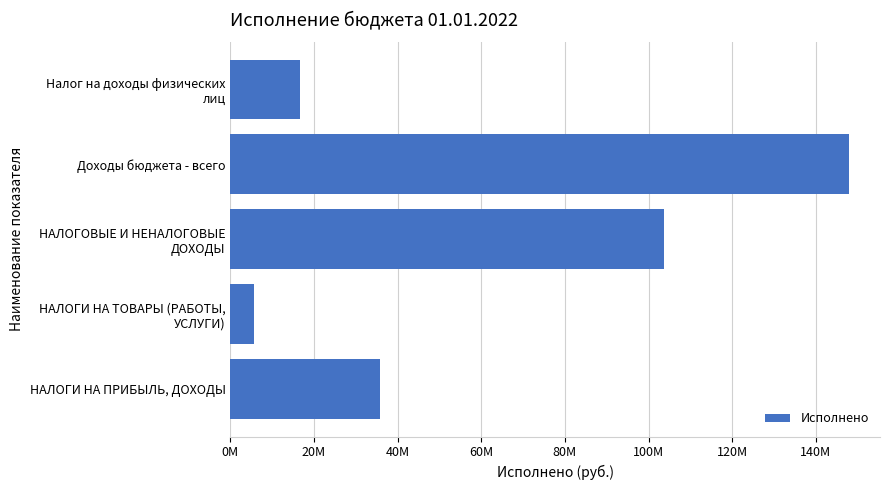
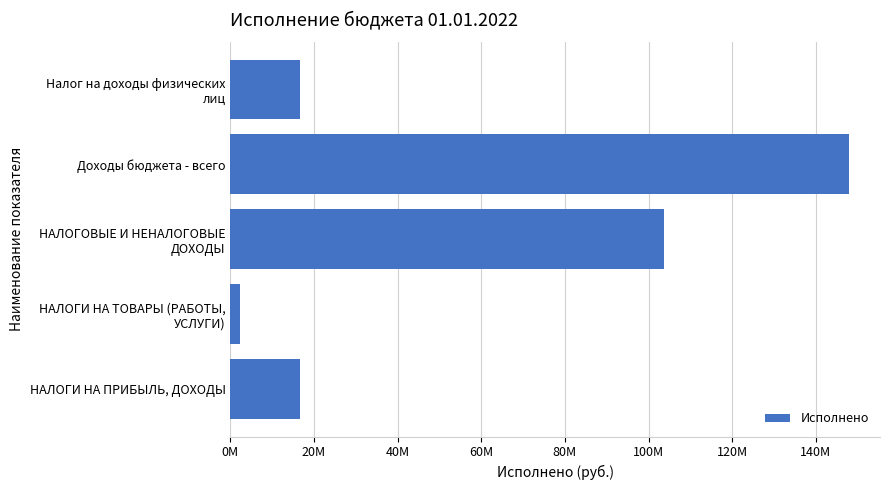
  {
    "Налог на доходы физических лиц": 17000000,
    "Доходы бюджета - всего": 148000000,
    "НАЛОГОВЫЕ И НЕНАЛОГОВЫЕ ДОХОДЫ": 104000000,
-   "НАЛОГИ НА ТОВАРЫ (РАБОТЫ, УСЛУГИ)": 6000000,
-   "НАЛОГИ НА ПРИБЫЛЬ, ДОХОДЫ": 36000000
+   "НАЛОГИ НА ТОВАРЫ (РАБОТЫ, УСЛУГИ)": 2000000,
+   "НАЛОГИ НА ПРИБЫЛЬ, ДОХОДЫ": 17000000
  }
